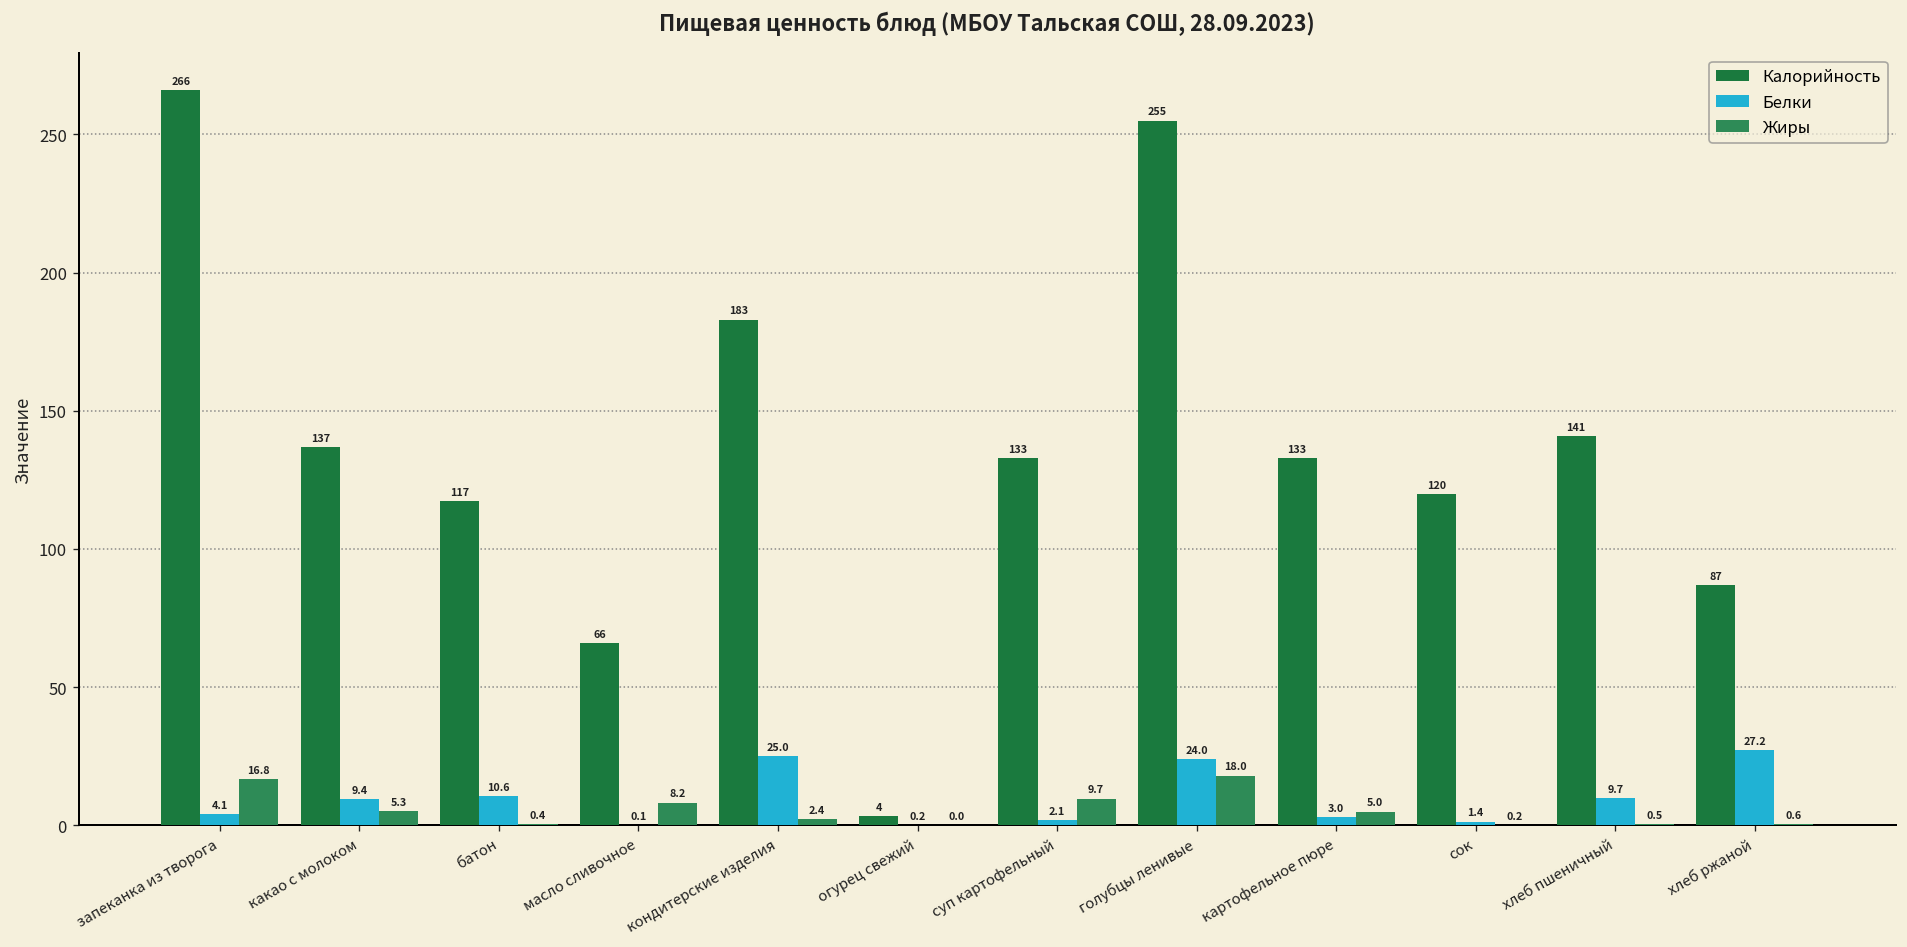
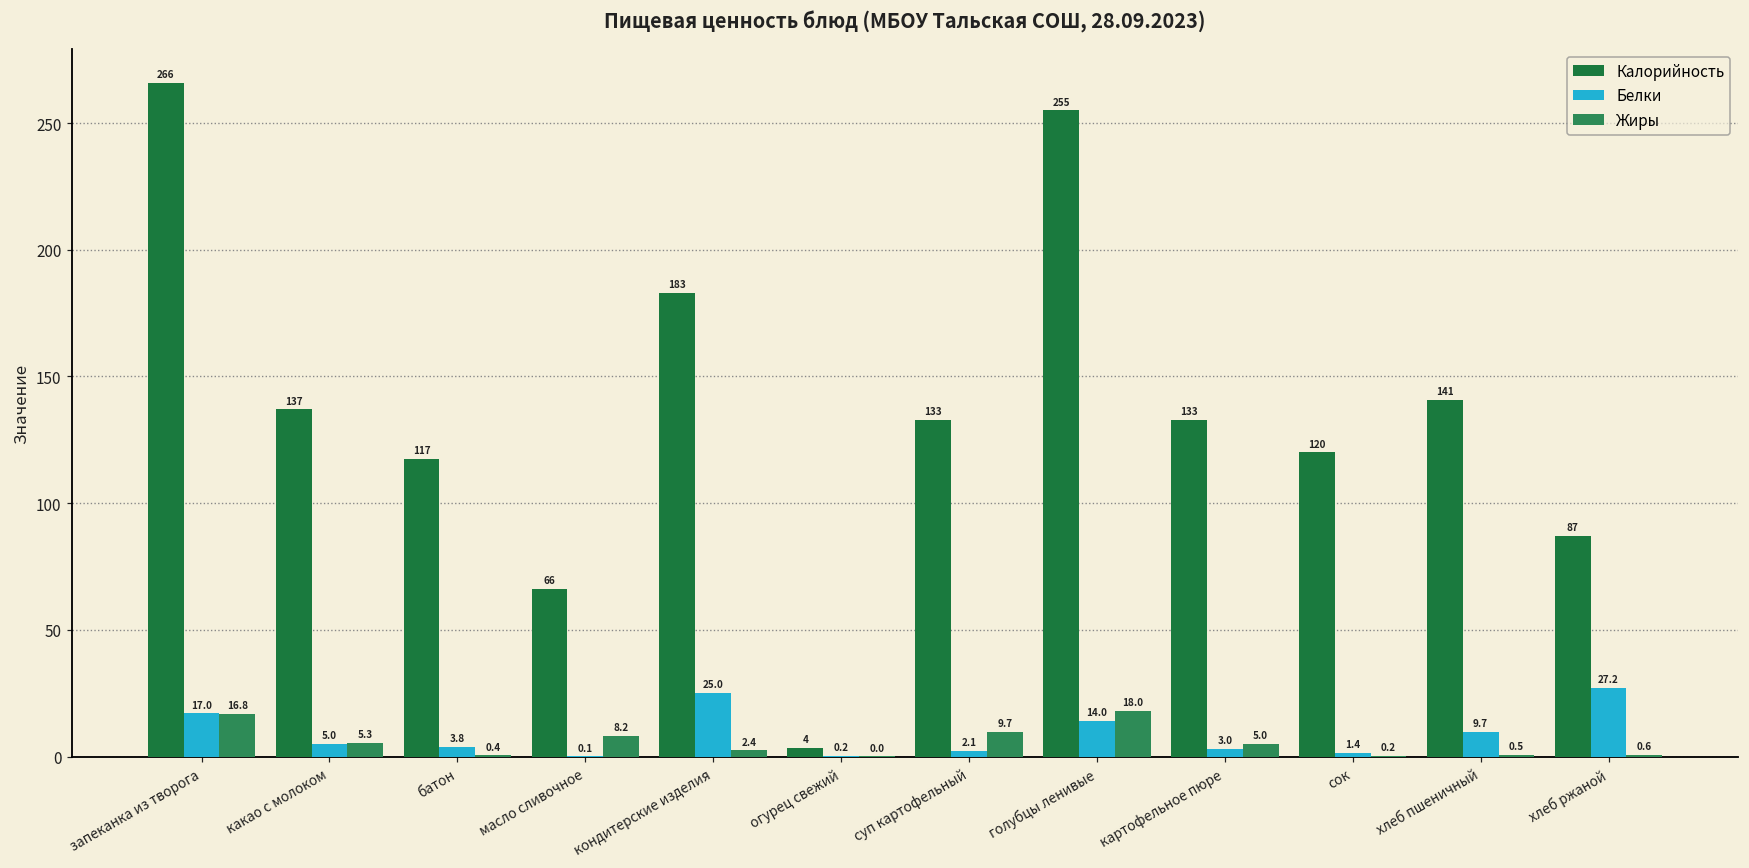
  {
    "Белки": {
-     "запеканка из творога": 4.1,
-     "какао с молоком": 9.4,
-     "батон": 10.6,
+     "запеканка из творога": 17.0,
+     "какао с молоком": 5.0,
+     "батон": 3.8,
      "масло сливочное": 0.1,
      "кондитерские изделия": 25.0,
      "огурец свежий": 0.2,
      "суп картофельный": 2.1,
-     "голубцы ленивые": 24.0,
+     "голубцы ленивые": 14.0,
      "картофельное пюре": 3.0,
      "сок": 1.4,
      "хлеб пшеничный": 9.7,
      "хлеб ржаной": 27.2
    }
  }
